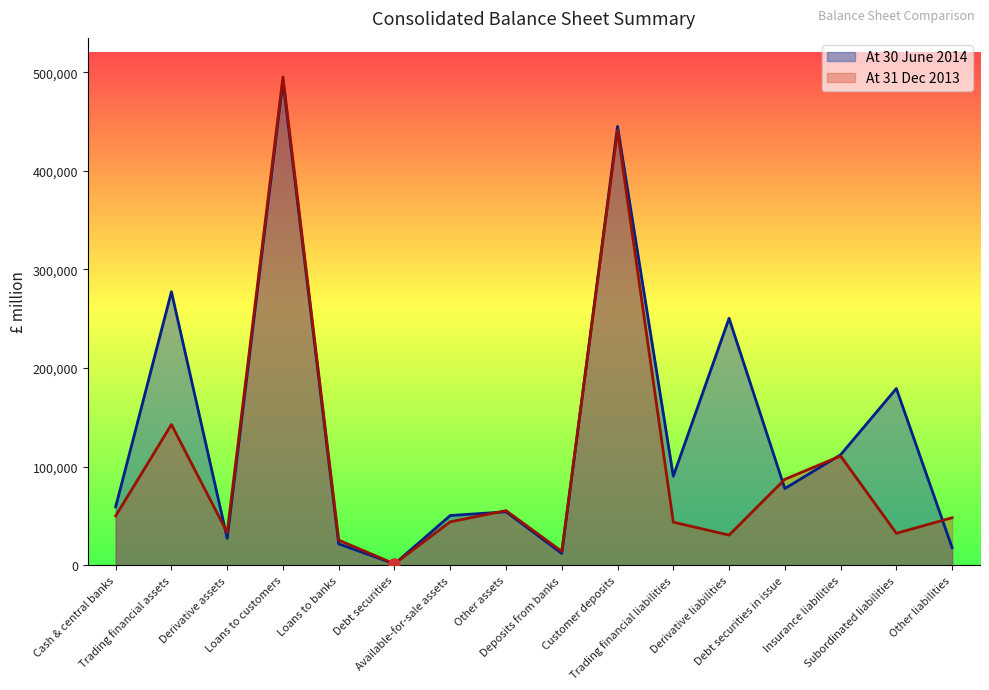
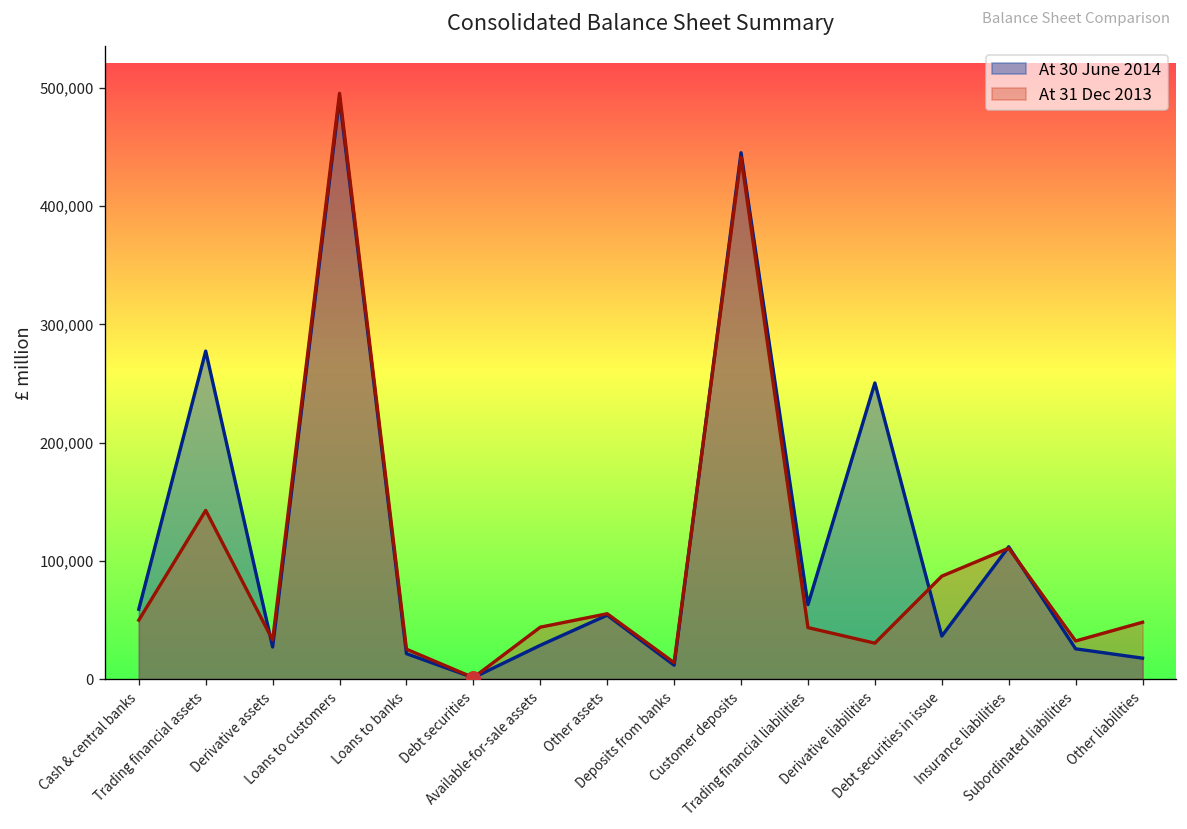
  {
    "At 30 June 2014": {
      "Cash & central banks": "60,000",
      "Trading financial assets": "280,000",
      "Derivative assets": "30,000",
      "Loans to customers": "490,000",
      "Loans to banks": "20,000",
-     "Available-for-sale assets": "50,000",
+     "Available-for-sale assets": "30,000",
      "Customer deposits": "450,000",
-     "Trading financial liabilities": "90,000",
+     "Trading financial liabilities": "60,000",
      "Derivative liabilities": "250,000",
-     "Debt securities in issue": "80,000",
-     "Subordinated liabilities": "180,000",
+     "Debt securities in issue": "40,000",
+     "Subordinated liabilities": "30,000",
      "Other liabilities": "20,000"
    }
  }
